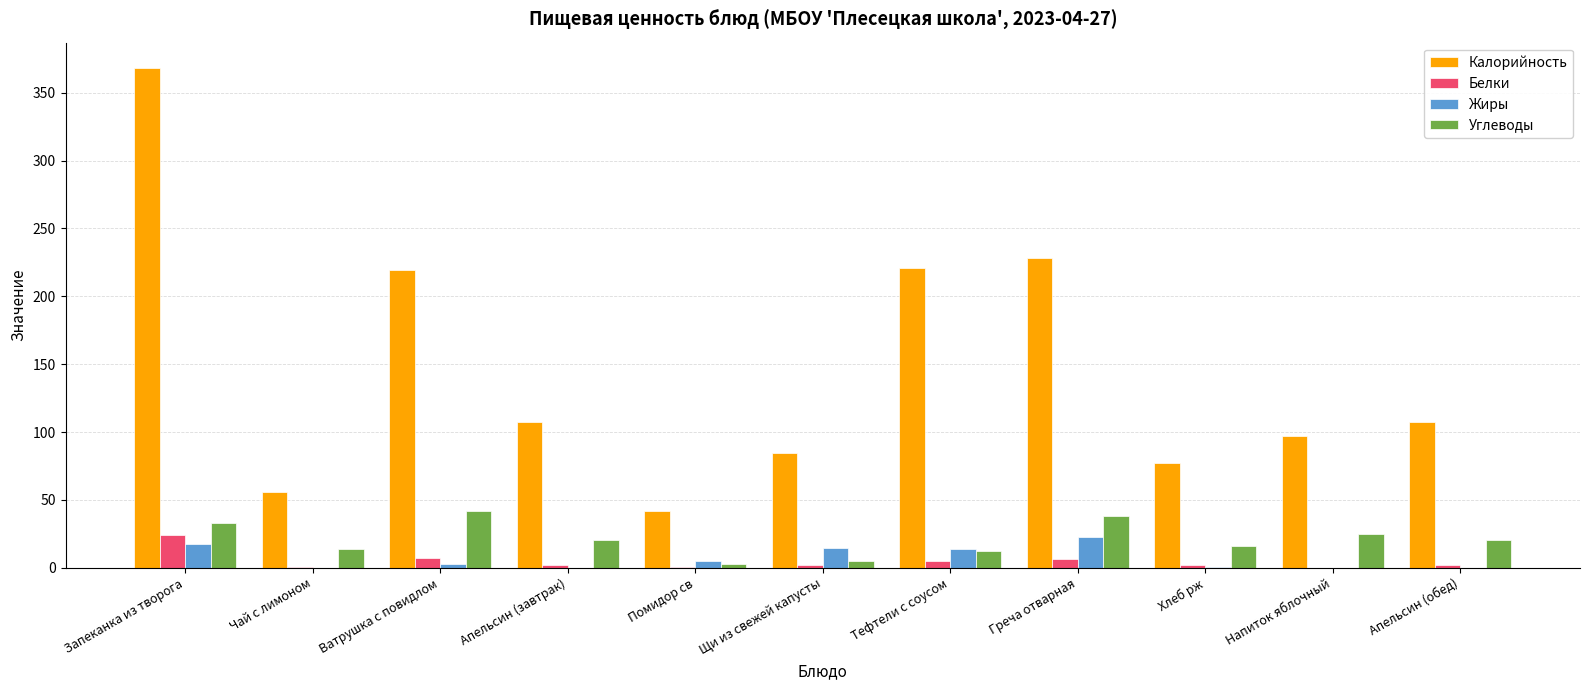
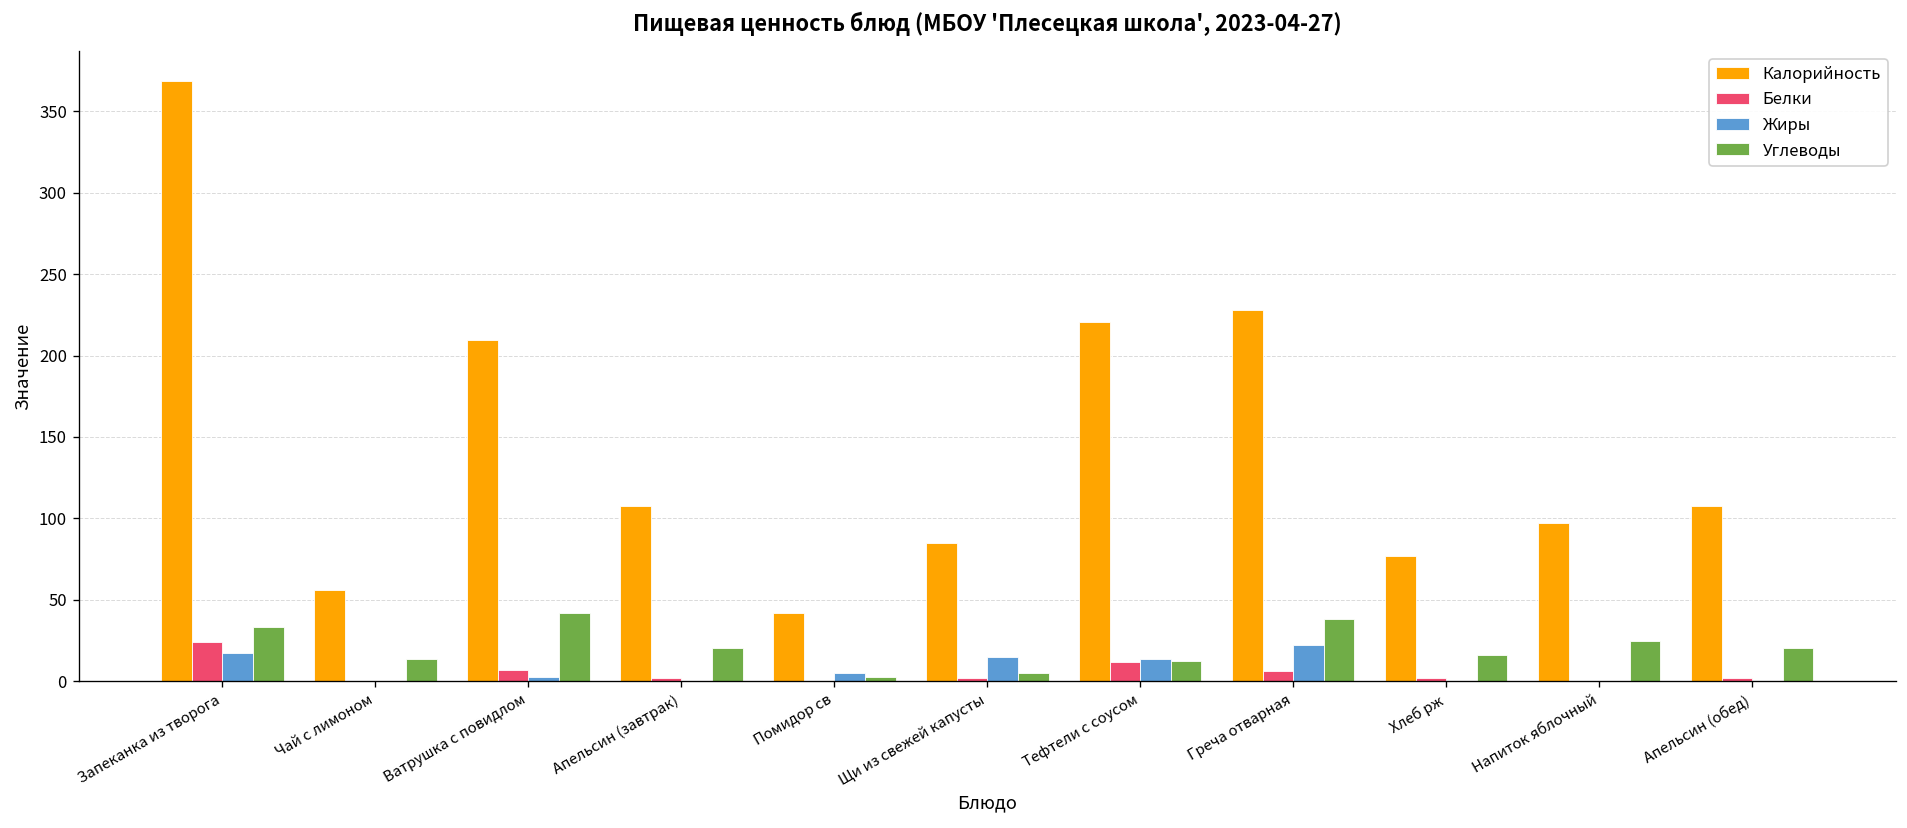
  {
    "Калорийность": {
      "Запеканка из творога": 369,
      "Чай с лимоном": 56,
-     "Ватрушка с повидлом": 219,
+     "Ватрушка с повидлом": 209,
      "Апельсин (завтрак)": 108,
      "Помидор св": 42,
      "Щи из свежей капусты": 85,
      "Тефтели с соусом": 221,
      "Греча отварная": 228,
      "Хлеб рж": 77,
      "Напиток яблочный": 97,
      "Апельсин (обед)": 108
    },
    "Белки": {
      "Запеканка из творога": 24,
      "Ватрушка с повидлом": 7,
      "Апельсин (завтрак)": 2,
-     "Тефтели с соусом": 5,
+     "Тефтели с соусом": 12,
      "Греча отварная": 6,
      "Хлеб рж": 2,
      "Напиток яблочный": 0,
      "Апельсин (обед)": 2
    },
    "Жиры": {
      "Запеканка из творога": 17,
      "Чай с лимоном": 0,
      "Ватрушка с повидлом": 3,
      "Помидор св": 5,
      "Щи из свежей капусты": 15,
      "Тефтели с соусом": 14,
      "Греча отварная": 23,
      "Напиток яблочный": 0
    },
    "Углеводы": {
      "Запеканка из творога": 33,
      "Чай с лимоном": 14,
      "Ватрушка с повидлом": 42,
      "Апельсин (завтрак)": 20,
      "Помидор св": 2,
      "Щи из свежей капусты": 5,
      "Тефтели с соусом": 12,
      "Греча отварная": 38,
      "Хлеб рж": 16,
      "Напиток яблочный": 25,
      "Апельсин (обед)": 20
    }
  }
